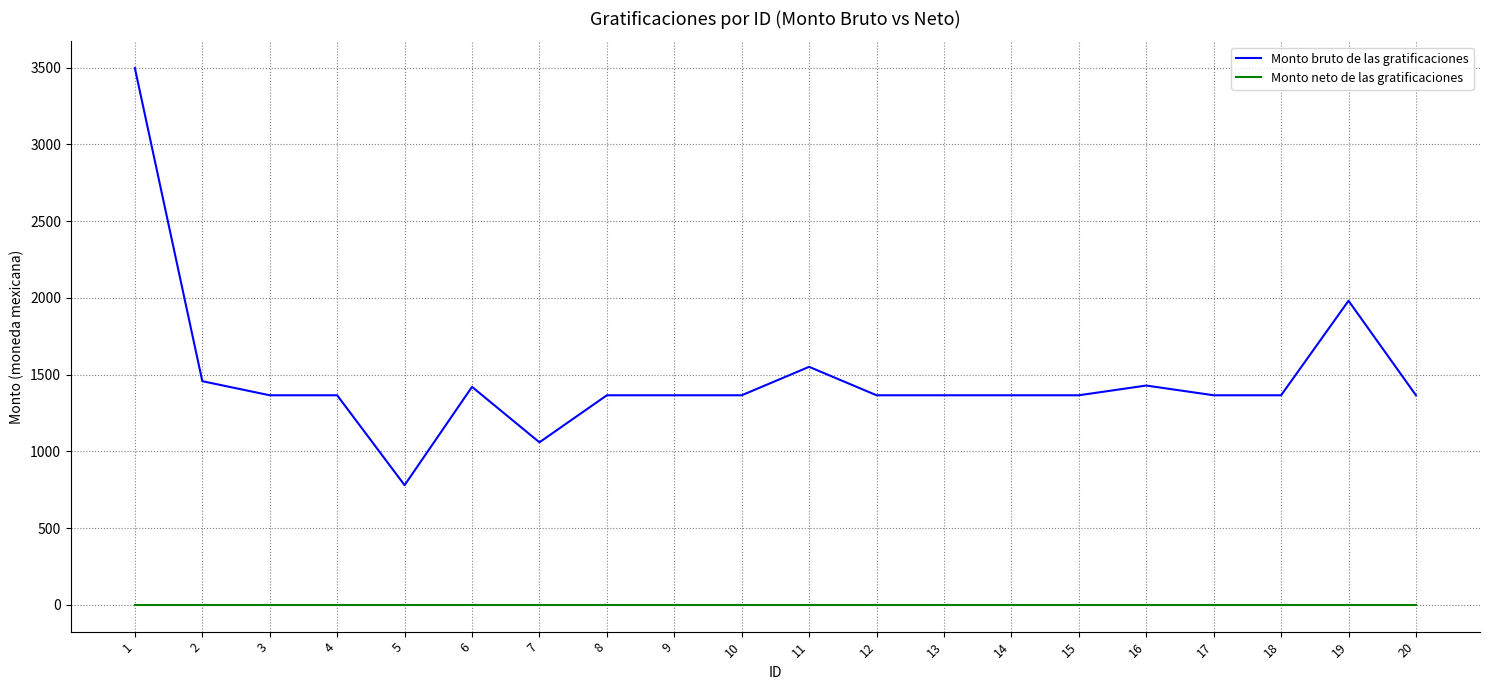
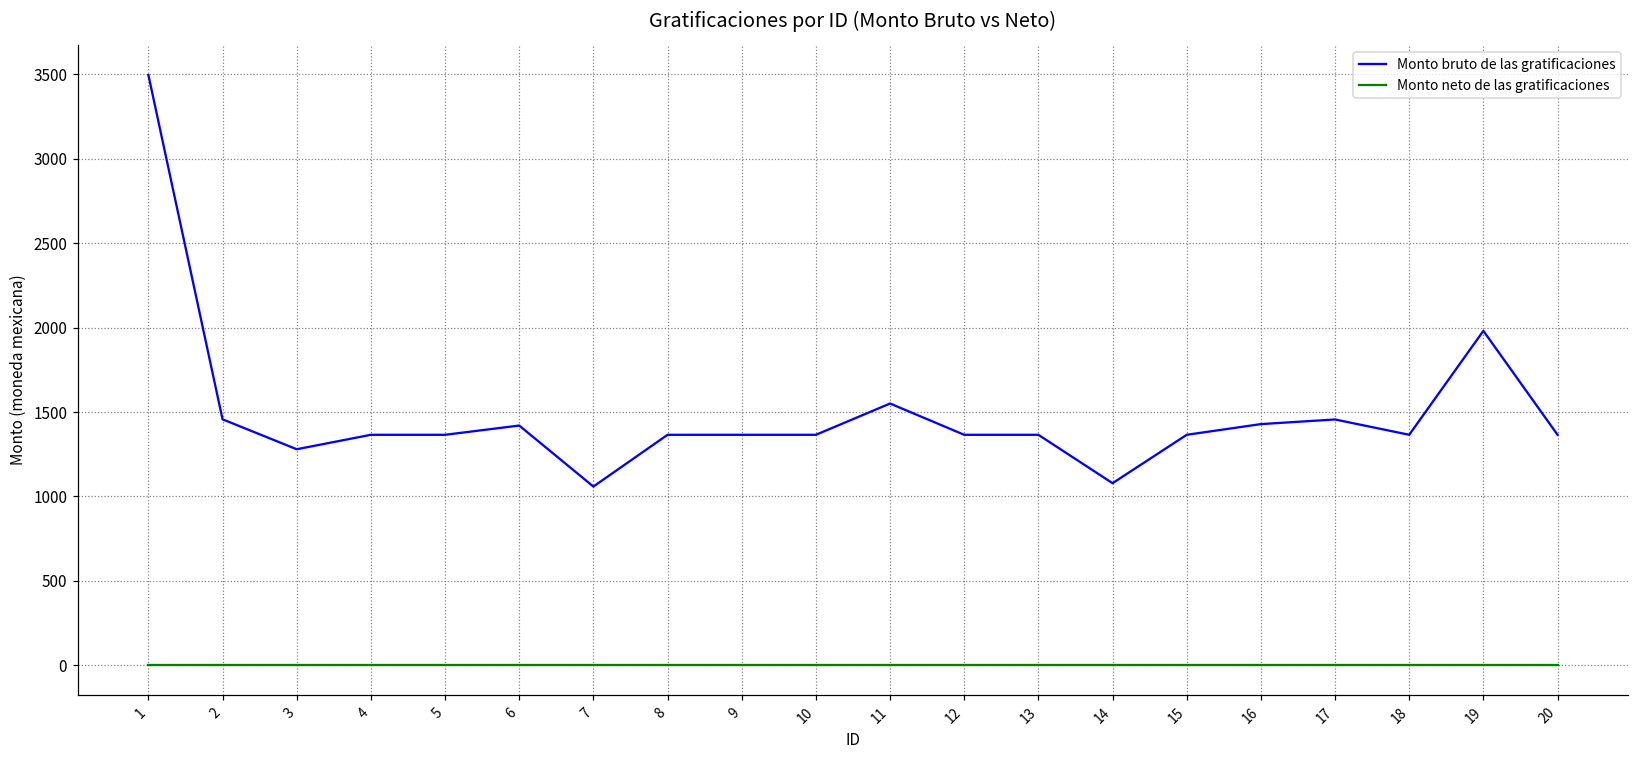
  {
    "Monto bruto de las gratificaciones": {
      "1": 3500,
      "2": 1460,
-     "3": 1370,
+     "3": 1280,
      "4": 1370,
-     "5": 780,
+     "5": 1370,
      "6": 1420,
      "7": 1060,
      "8": 1370,
      "9": 1370,
      "10": 1370,
      "11": 1550,
      "12": 1370,
      "13": 1370,
-     "14": 1370,
+     "14": 1080,
      "15": 1370,
      "16": 1430,
-     "17": 1370,
+     "17": 1460,
      "18": 1370,
      "19": 1980,
      "20": 1370
    },
    "Monto neto de las gratificaciones": {
      "1": 0,
      "2": 0,
      "3": 0,
      "4": 0,
      "5": 0,
      "6": 0,
      "7": 0,
      "8": 0,
      "9": 0,
      "10": 0,
      "11": 0,
      "12": 0,
      "13": 0,
      "14": 0,
      "15": 0,
      "16": 0,
      "17": 0,
      "18": 0,
      "19": 0,
      "20": 0
    }
  }
